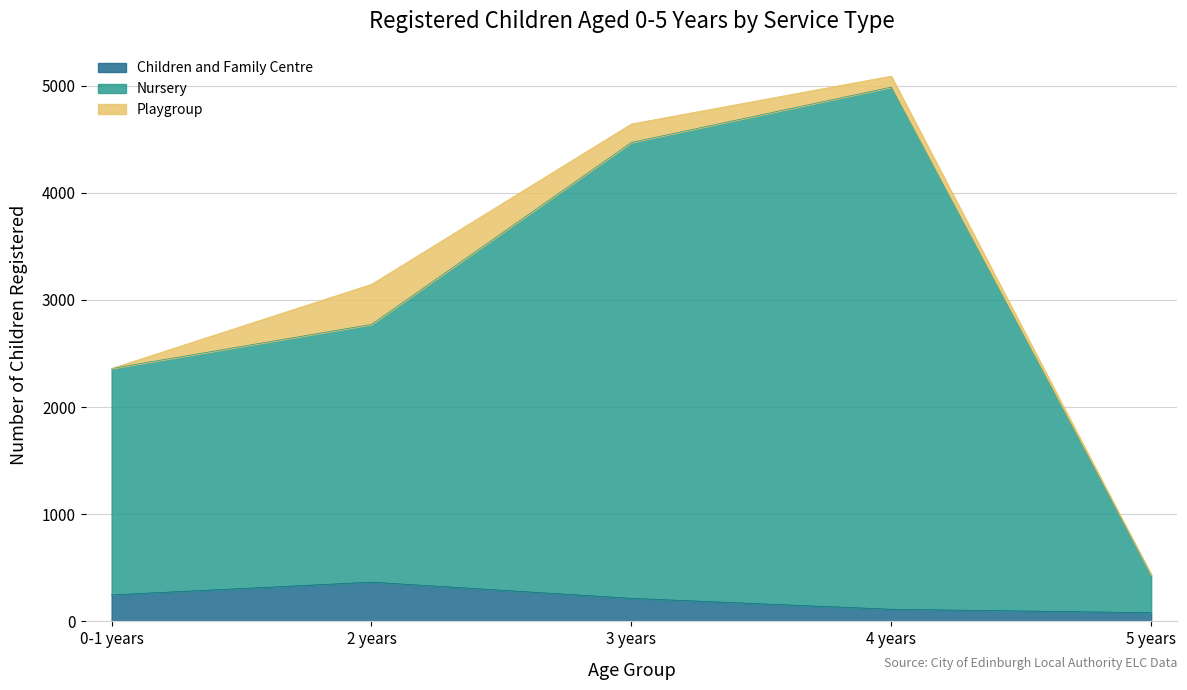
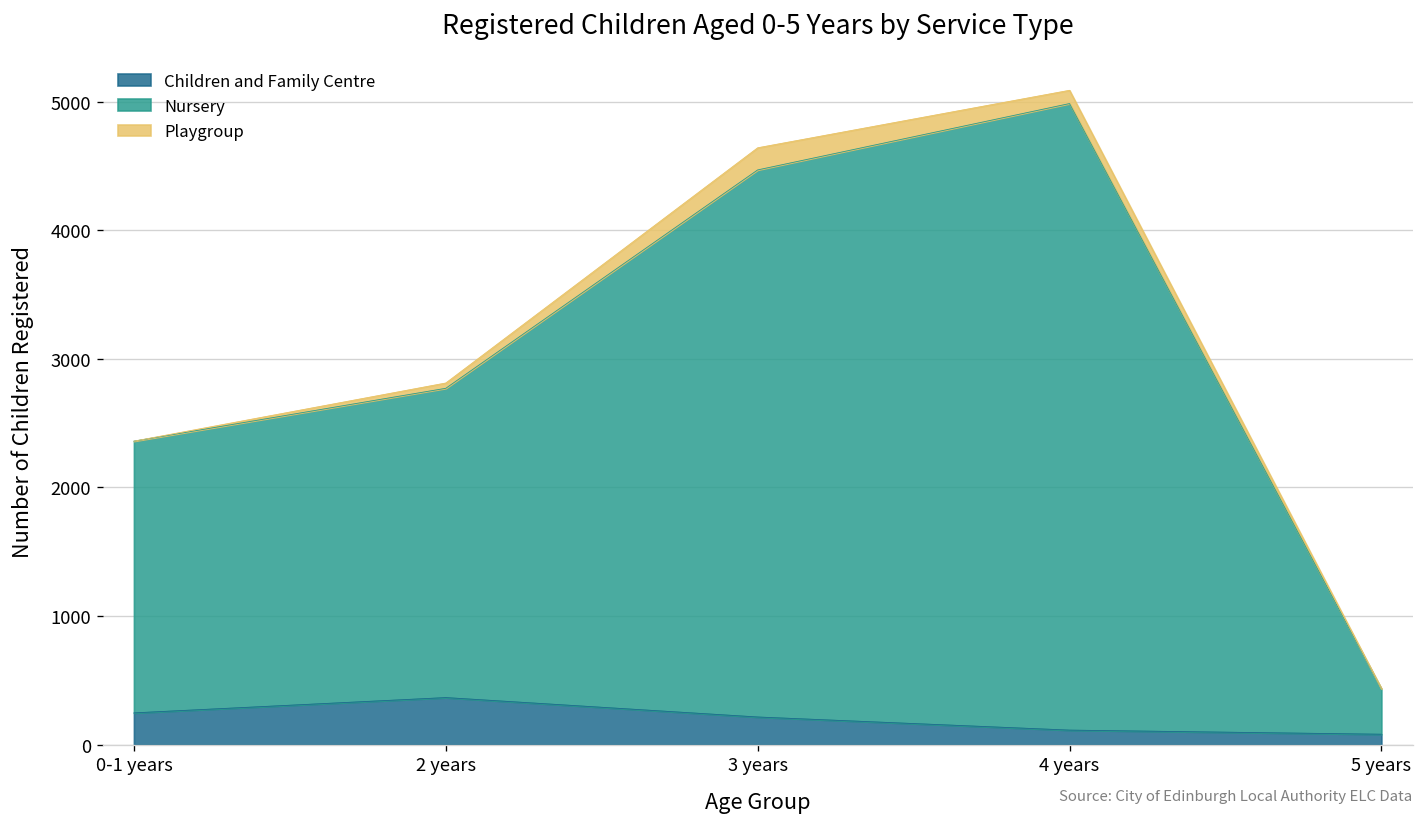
  {
    "Playgroup": {
-     "2 years": 370,
+     "2 years": 40,
      "3 years": 170,
      "4 years": 100
    }
  }
